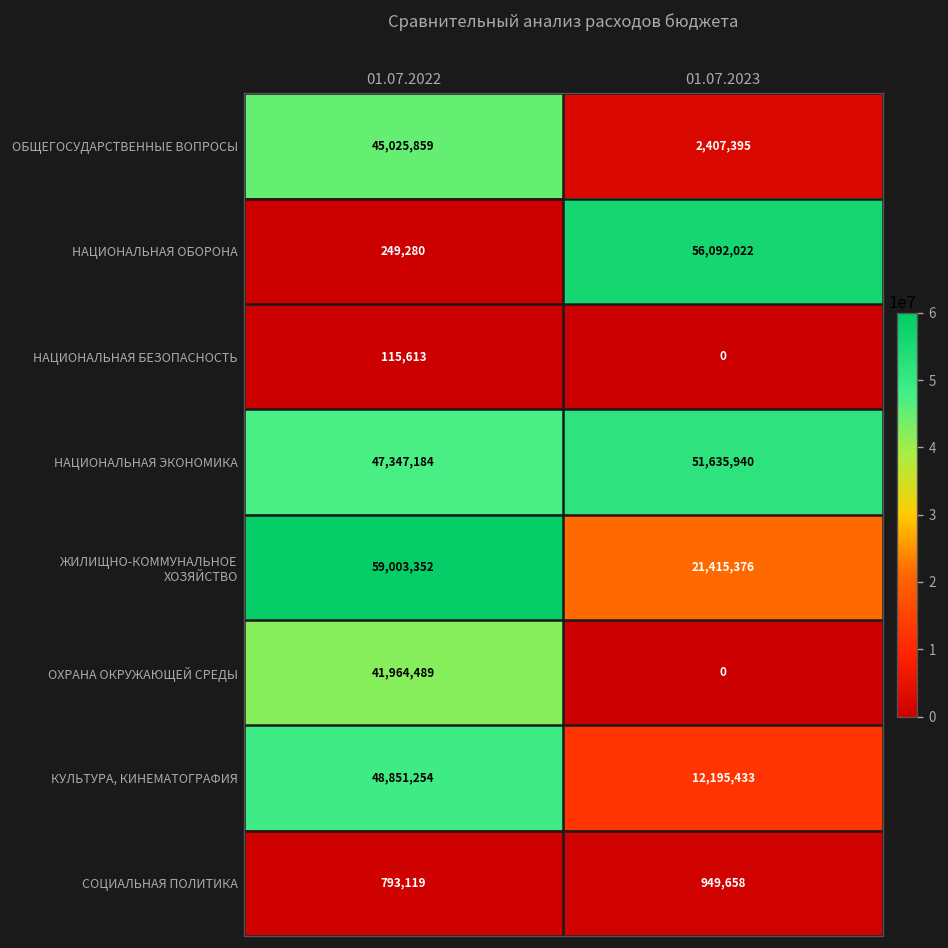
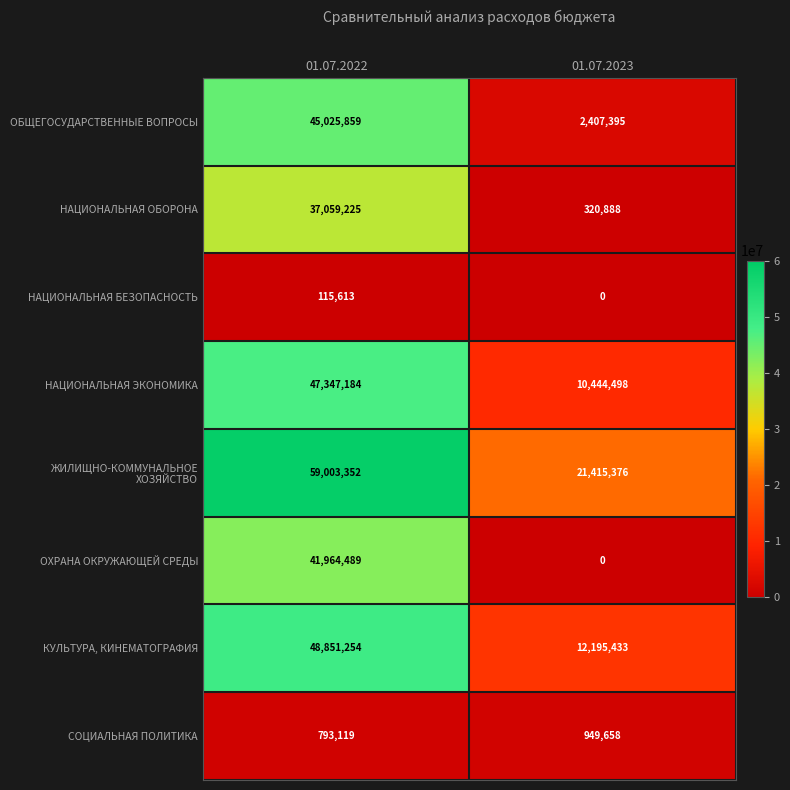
  {
    "ОБЩЕГОСУДАРСТВЕННЫЕ ВОПРОСЫ": {
      "01.07.2022": "45,025,859",
      "01.07.2023": "2,407,395"
    },
    "НАЦИОНАЛЬНАЯ ОБОРОНА": {
-     "01.07.2022": "249,280",
-     "01.07.2023": "56,092,022"
+     "01.07.2022": "37,059,225",
+     "01.07.2023": "320,888"
    },
    "НАЦИОНАЛЬНАЯ БЕЗОПАСНОСТЬ": {
      "01.07.2022": "115,613",
      "01.07.2023": "0"
    },
    "НАЦИОНАЛЬНАЯ ЭКОНОМИКА": {
      "01.07.2022": "47,347,184",
-     "01.07.2023": "51,635,940"
+     "01.07.2023": "10,444,498"
    },
    "ЖИЛИЩНО-КОММУНАЛЬНОЕ ХОЗЯЙСТВО": {
      "01.07.2022": "59,003,352",
      "01.07.2023": "21,415,376"
    },
    "ОХРАНА ОКРУЖАЮЩЕЙ СРЕДЫ": {
      "01.07.2022": "41,964,489",
      "01.07.2023": "0"
    },
    "КУЛЬТУРА, КИНЕМАТОГРАФИЯ": {
      "01.07.2022": "48,851,254",
      "01.07.2023": "12,195,433"
    },
    "СОЦИАЛЬНАЯ ПОЛИТИКА": {
      "01.07.2022": "793,119",
      "01.07.2023": "949,658"
    }
  }
